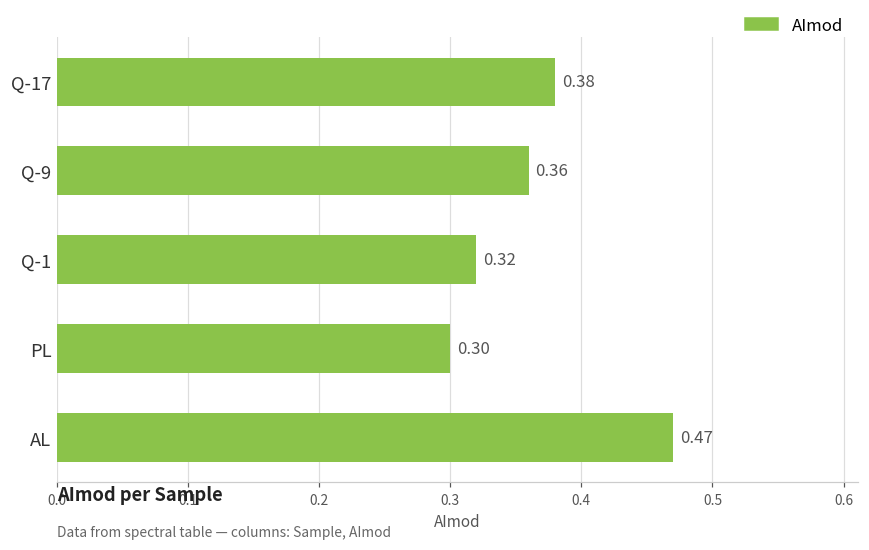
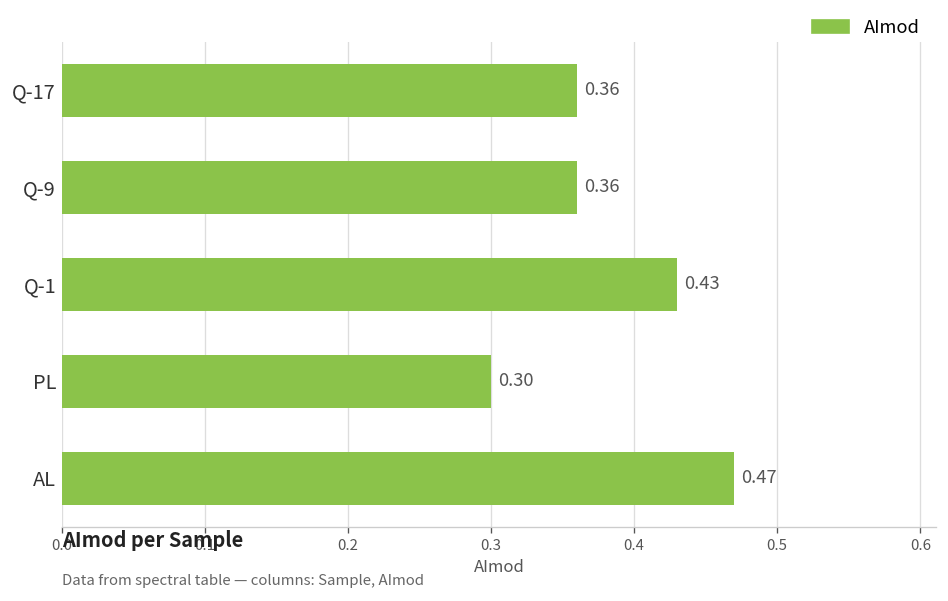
  {
-   "Q-17": 0.38,
+   "Q-17": 0.36,
    "Q-9": 0.36,
-   "Q-1": 0.32,
+   "Q-1": 0.43,
    "PL": 0.30,
    "AL": 0.47
  }
